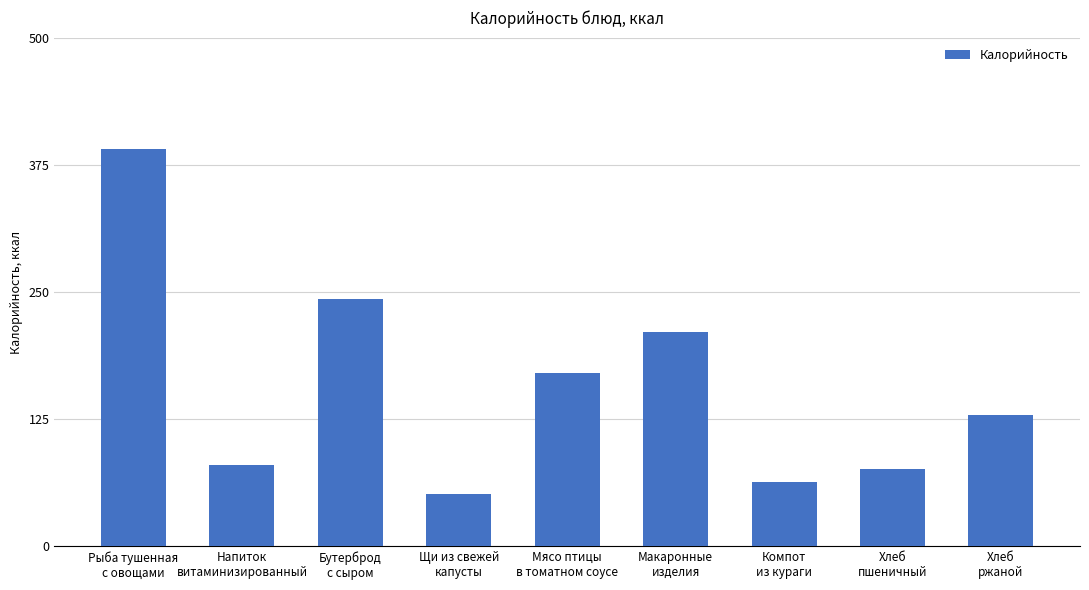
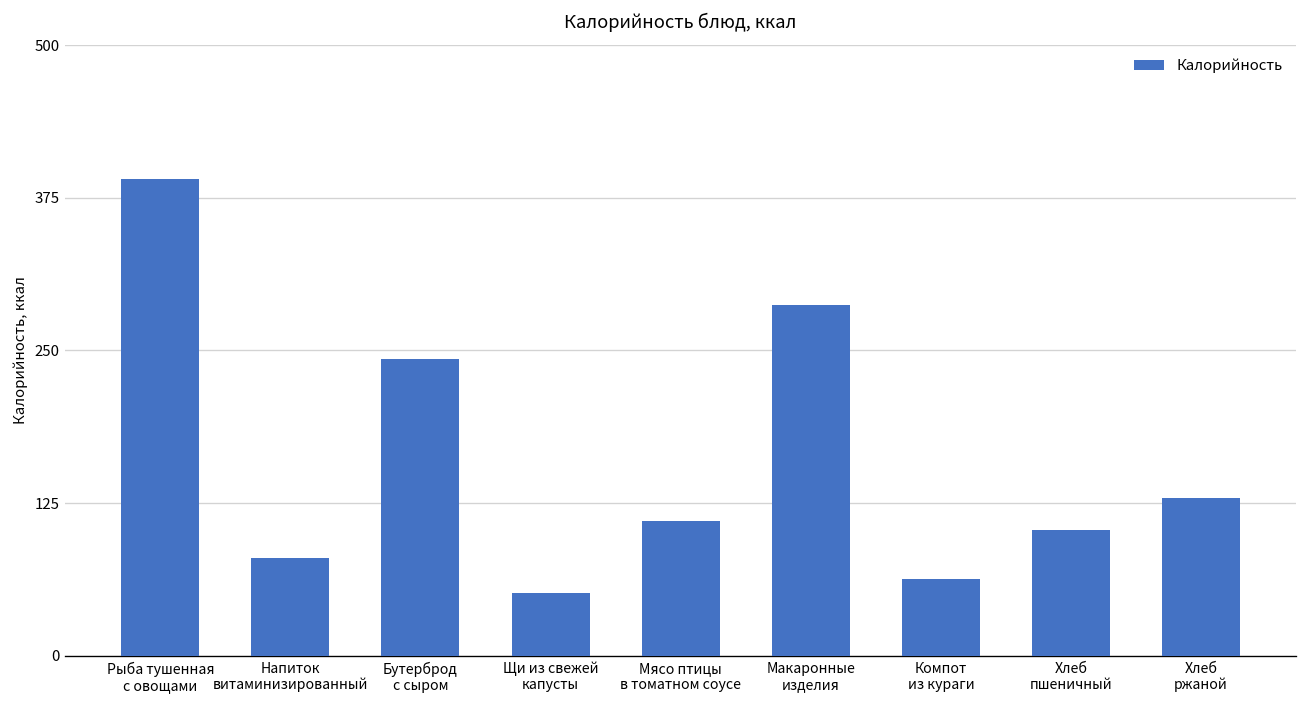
  {
    "Рыба тушенная с овощами": 390,
    "Напиток витаминизированный": 80,
    "Бутерброд с сыром": 243,
    "Щи из свежей капусты": 51,
-   "Мясо птицы в томатном соусе": 171,
-   "Макаронные изделия": 211,
+   "Мясо птицы в томатном соусе": 110,
+   "Макаронные изделия": 287,
    "Компот из кураги": 63,
-   "Хлеб пшеничный": 76,
+   "Хлеб пшеничный": 103,
    "Хлеб ржаной": 129
  }
